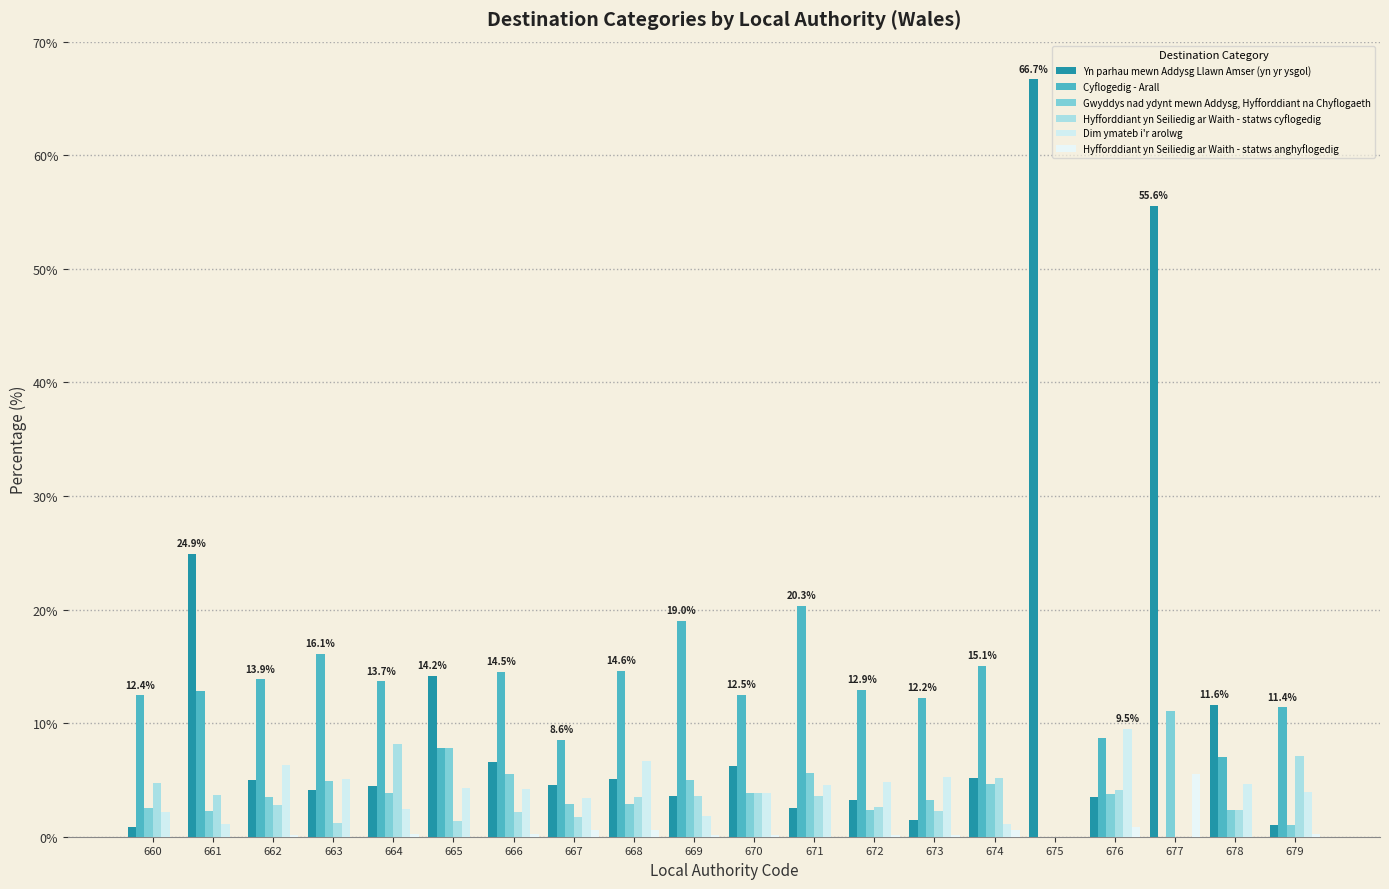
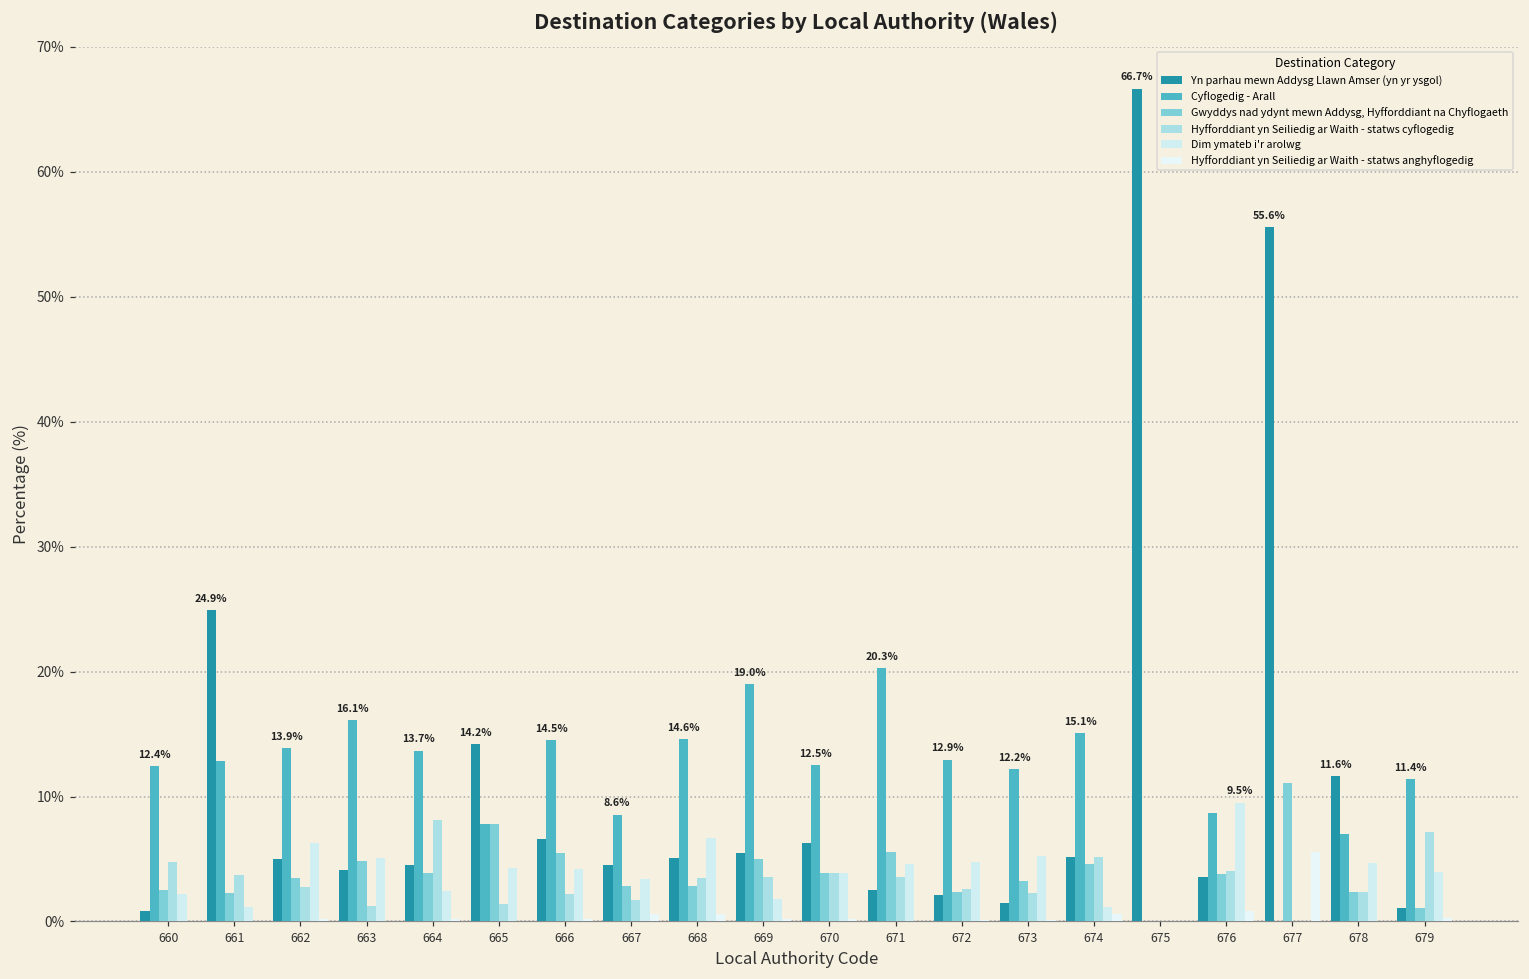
  {
    "Yn parhau mewn Addysg Llawn Amser (yn yr ysgol)": {
      "660": "0.8%",
      "662": "5.0%",
      "663": "4.2%",
      "664": "4.5%",
      "666": "6.6%",
      "667": "4.6%",
      "668": "5.1%",
-     "669": "3.6%",
+     "669": "5.5%",
      "670": "6.3%",
      "671": "2.5%",
-     "672": "3.2%",
+     "672": "2.2%",
      "673": "1.5%",
      "674": "5.2%",
      "676": "3.5%",
      "679": "1.1%"
    }
  }
